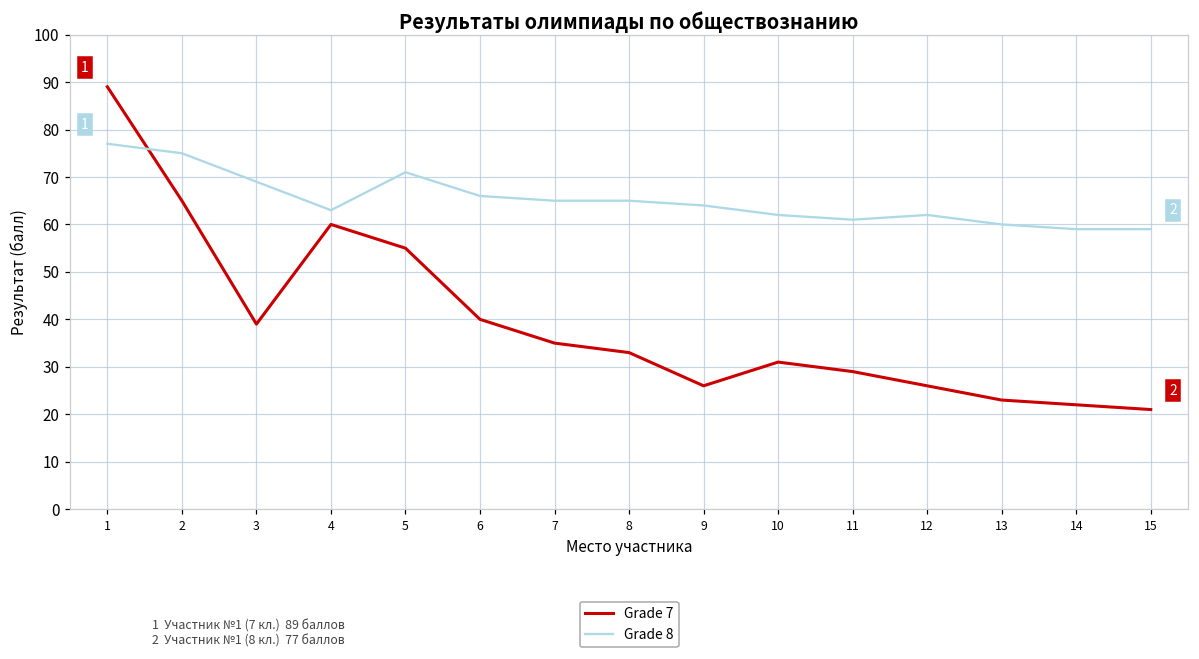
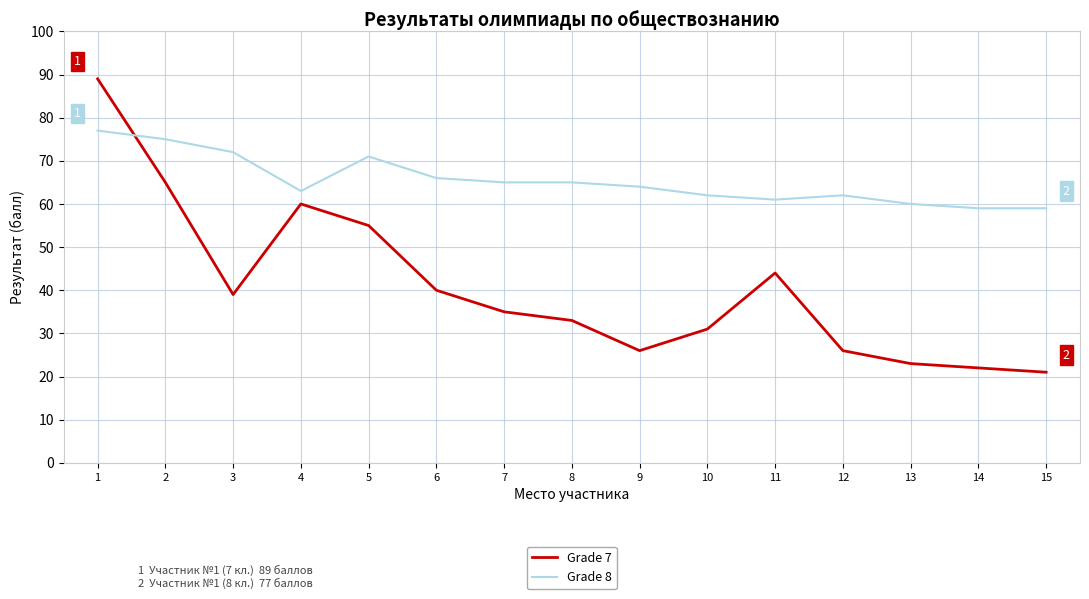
  {
    "Grade 7": {
      "2": 65,
      "3": 39,
      "4": 60,
      "5": 55,
      "6": 40,
      "7": 35,
      "8": 33,
      "9": 26,
      "10": 31,
-     "11": 29,
+     "11": 44,
      "12": 26,
      "13": 23,
      "14": 22
    },
    "Grade 8": {
      "2": 75,
-     "3": 69,
+     "3": 72,
      "4": 63,
      "5": 71,
      "6": 66,
      "7": 65,
      "8": 65,
      "9": 64,
      "10": 62,
      "11": 61,
      "12": 62,
      "13": 60,
      "14": 59
    }
  }
